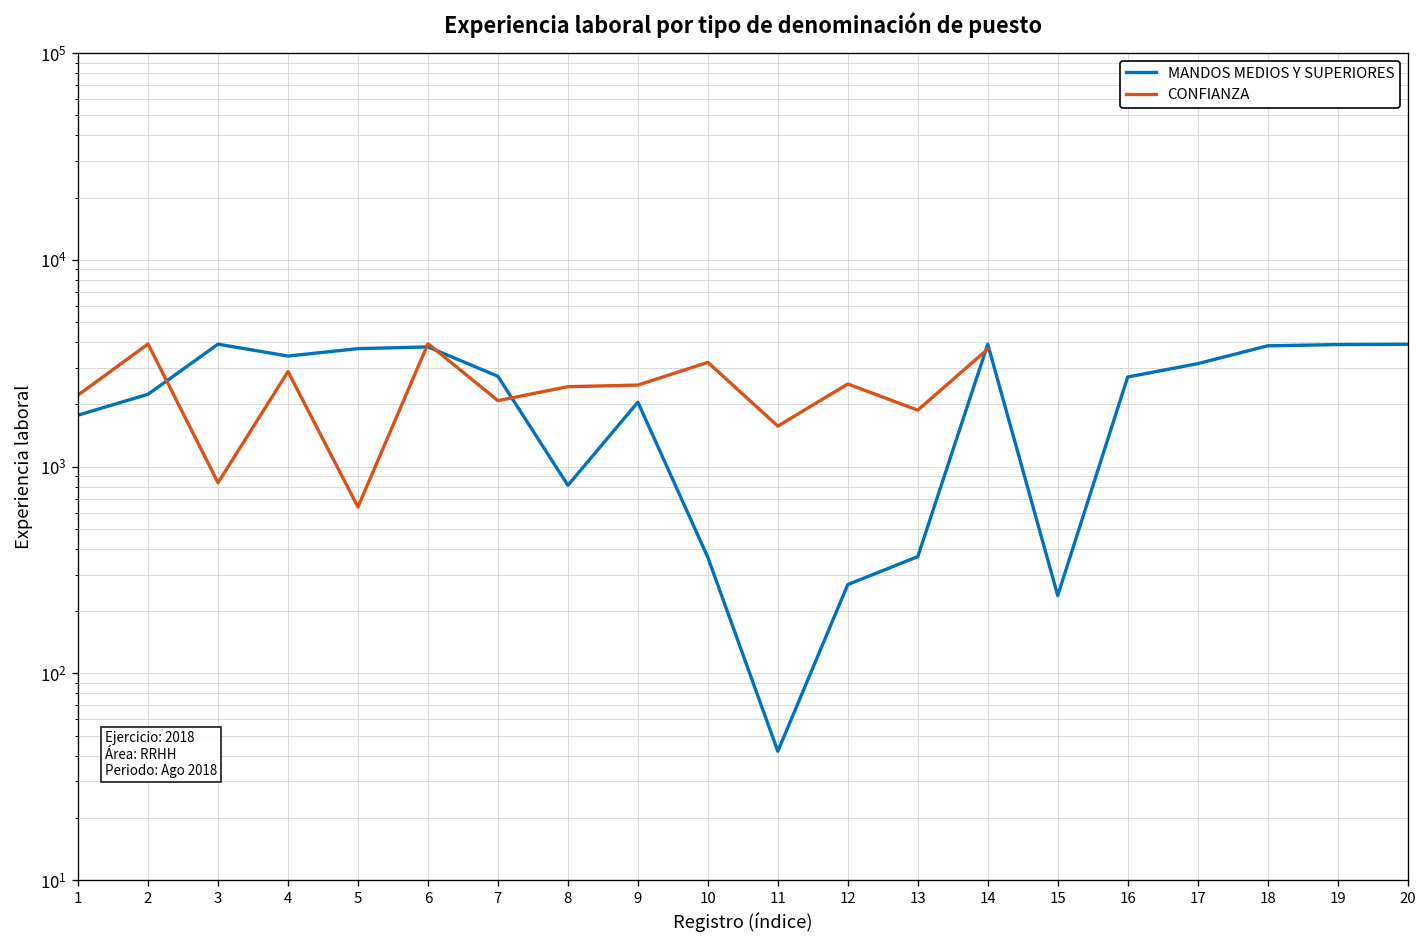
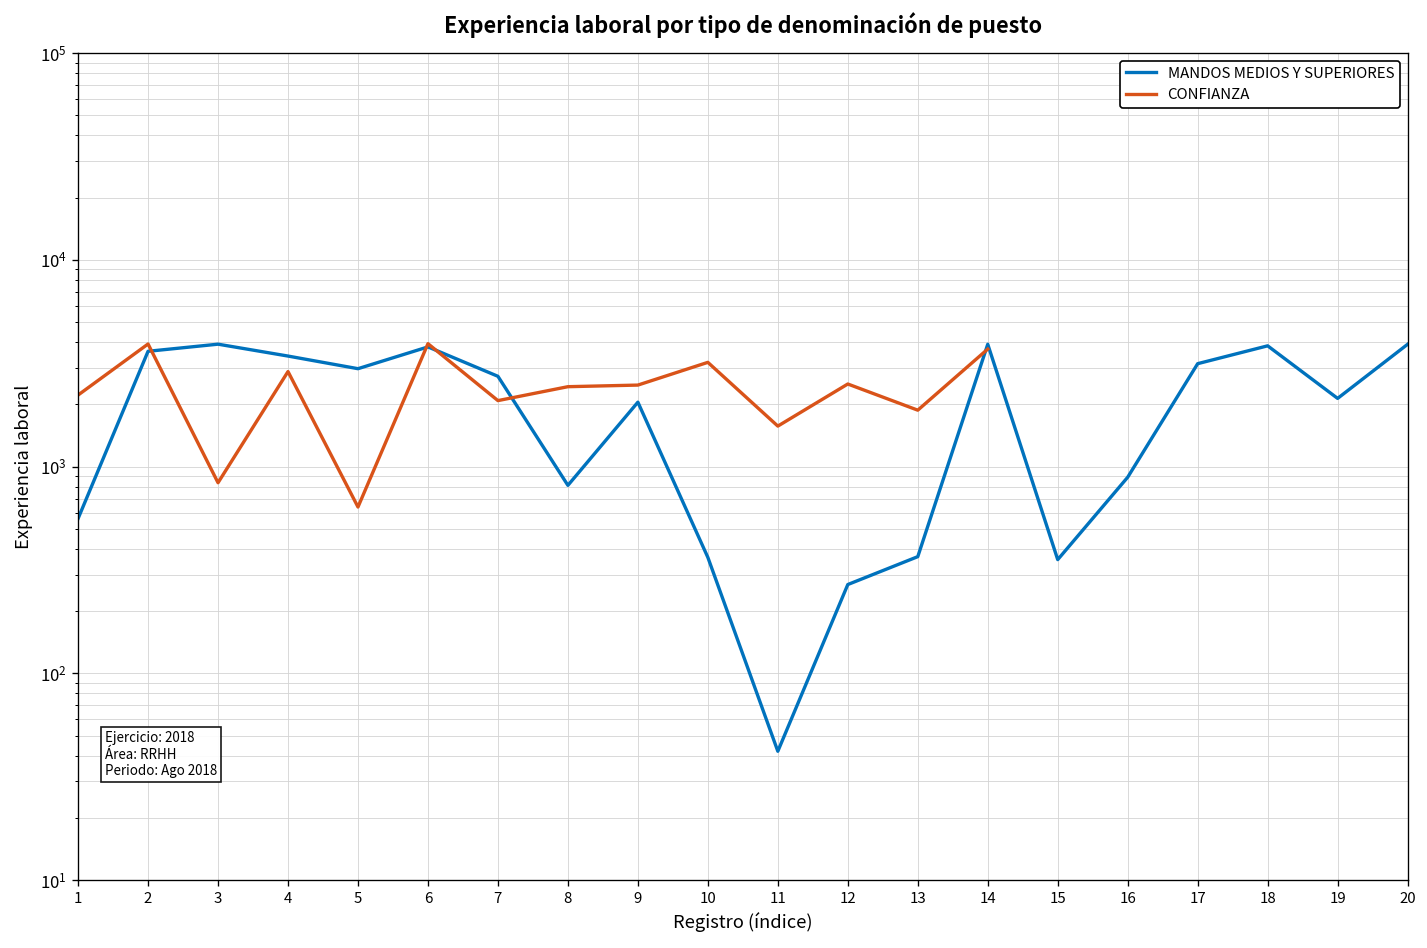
  {
    "MANDOS MEDIOS Y SUPERIORES": {
-     "1": 1800,
-     "2": 2200,
+     "1": 560,
+     "2": 3600,
      "3": 3900,
      "4": 3400,
-     "5": 3700,
+     "5": 3000,
      "6": 3800,
      "7": 2700,
      "8": 800,
      "9": 2100,
      "10": 360,
      "11": 42,
      "12": 270,
      "13": 370,
      "14": 3900,
-     "15": 240,
-     "16": 2700,
+     "15": 360,
+     "16": 900,
      "17": 3100,
      "18": 3800,
-     "19": 3900,
+     "19": 2100,
      "20": 3900
    },
    "CONFIANZA": {
      "1": 2200,
      "2": 3900,
      "3": 800,
      "4": 2900,
      "5": 640,
      "6": 3900,
      "7": 2100,
      "8": 2400,
      "9": 2500,
      "10": 3200,
      "11": 1600,
      "12": 2500,
      "13": 1900,
      "14": 3700
    }
  }
